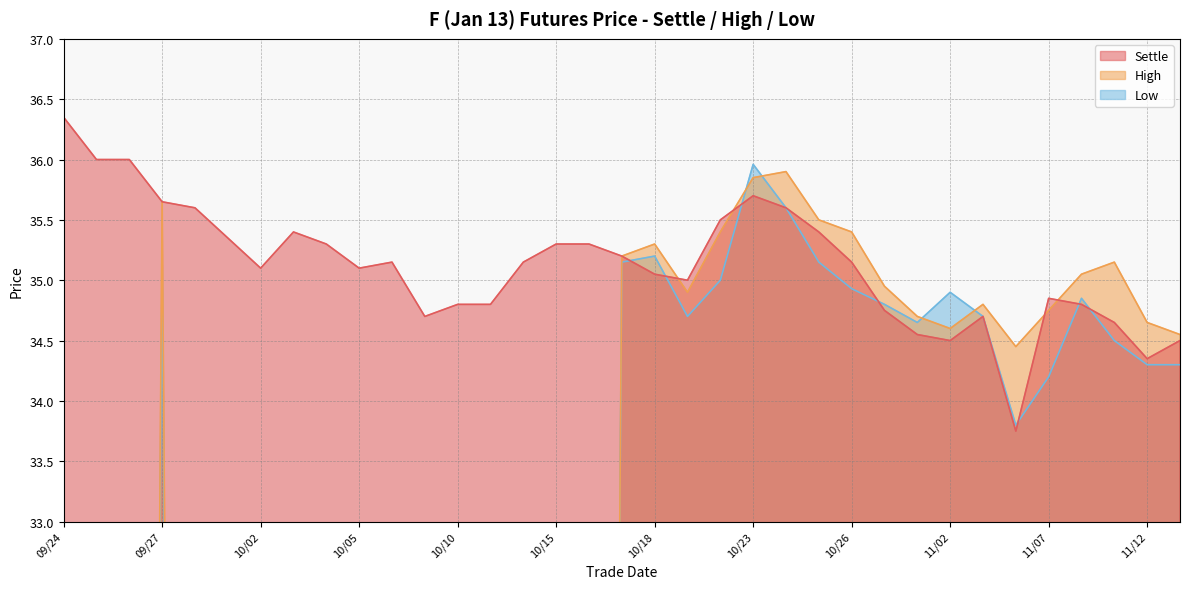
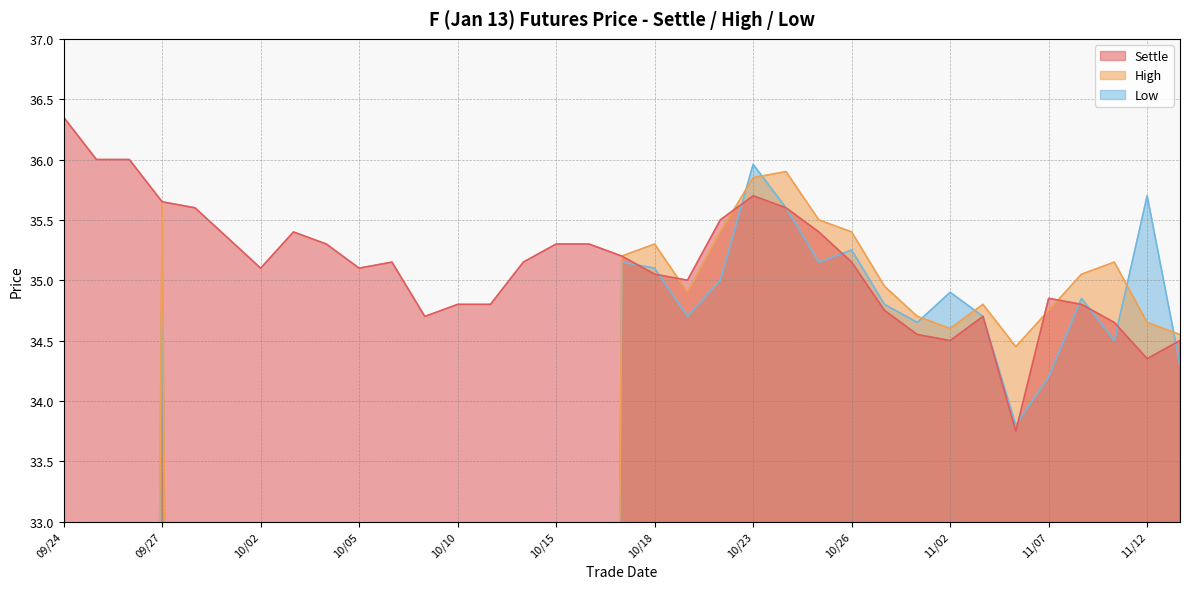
  {
    "Low": {
      "09/27": 35.14,
-     "10/18": 35.2,
+     "10/18": 35.1,
      "10/23": 35.96,
-     "10/26": 34.93,
+     "10/26": 35.25,
      "11/02": 34.90,
      "11/07": 34.20,
-     "11/12": 34.3
+     "11/12": 35.7
    }
  }
